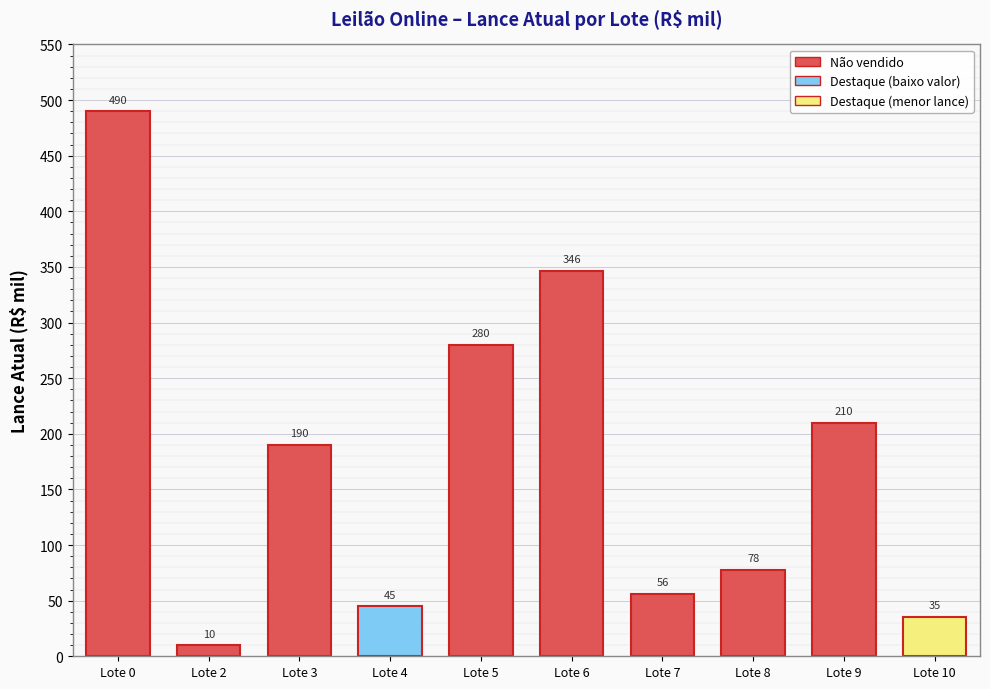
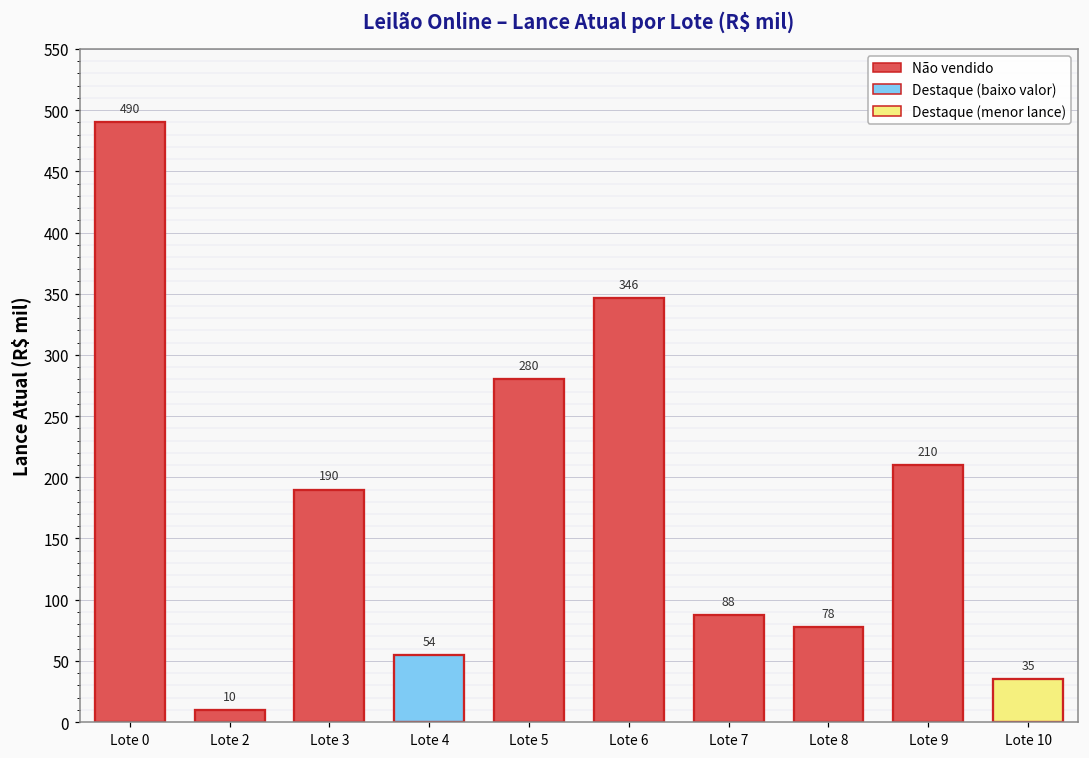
  {
    "Lote 0": 490,
    "Lote 2": 10,
    "Lote 3": 190,
-   "Lote 4": 45,
+   "Lote 4": 54,
    "Lote 5": 280,
    "Lote 6": 346,
-   "Lote 7": 56,
+   "Lote 7": 88,
    "Lote 8": 78,
    "Lote 9": 210,
    "Lote 10": 35
  }
